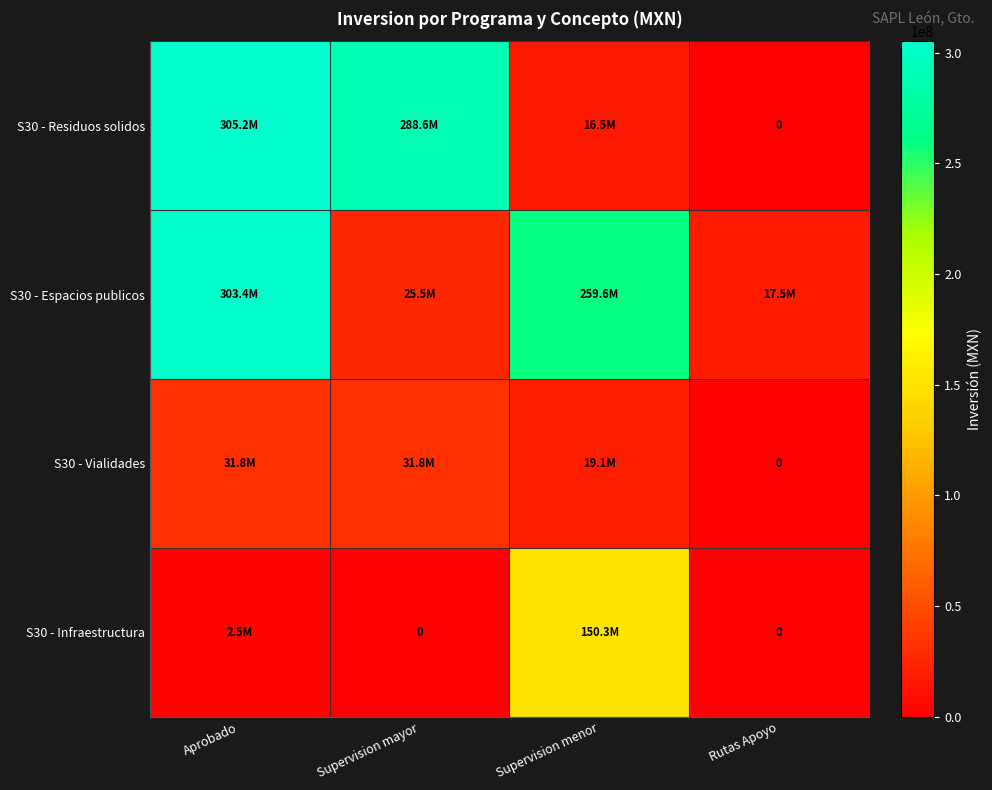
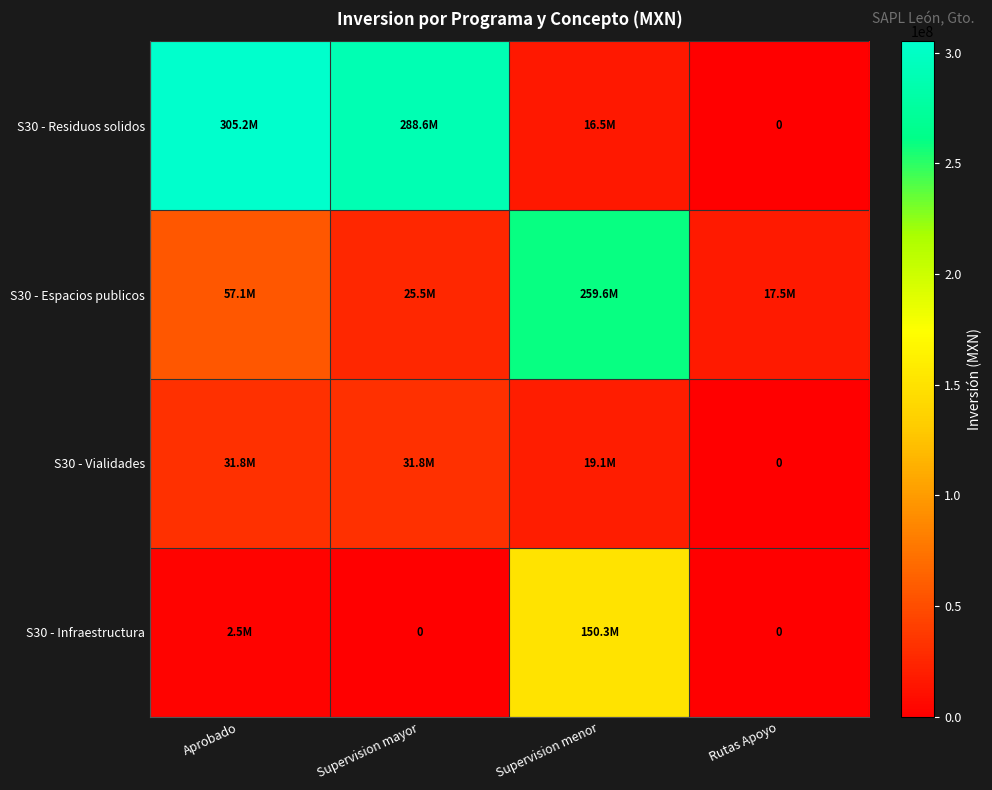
  {
    "S30 - Residuos solidos": {
      "Aprobado": "305.2M",
      "Supervision mayor": "288.6M",
      "Supervision menor": "16.5M",
      "Rutas Apoyo": "0"
    },
    "S30 - Espacios publicos": {
-     "Aprobado": "303.4M",
+     "Aprobado": "57.1M",
      "Supervision mayor": "25.5M",
      "Supervision menor": "259.6M",
      "Rutas Apoyo": "17.5M"
    },
    "S30 - Vialidades": {
      "Aprobado": "31.8M",
      "Supervision mayor": "31.8M",
      "Supervision menor": "19.1M",
      "Rutas Apoyo": "0"
    },
    "S30 - Infraestructura": {
      "Aprobado": "2.5M",
      "Supervision mayor": "0",
      "Supervision menor": "150.3M",
      "Rutas Apoyo": "0"
    }
  }
